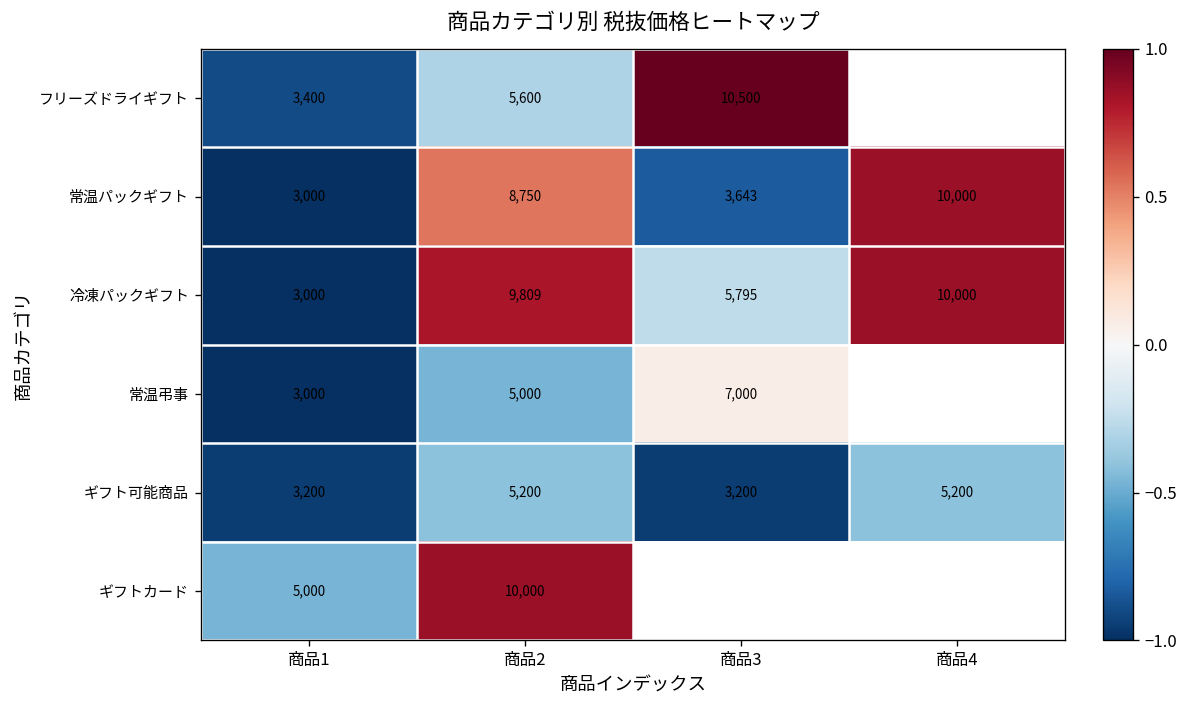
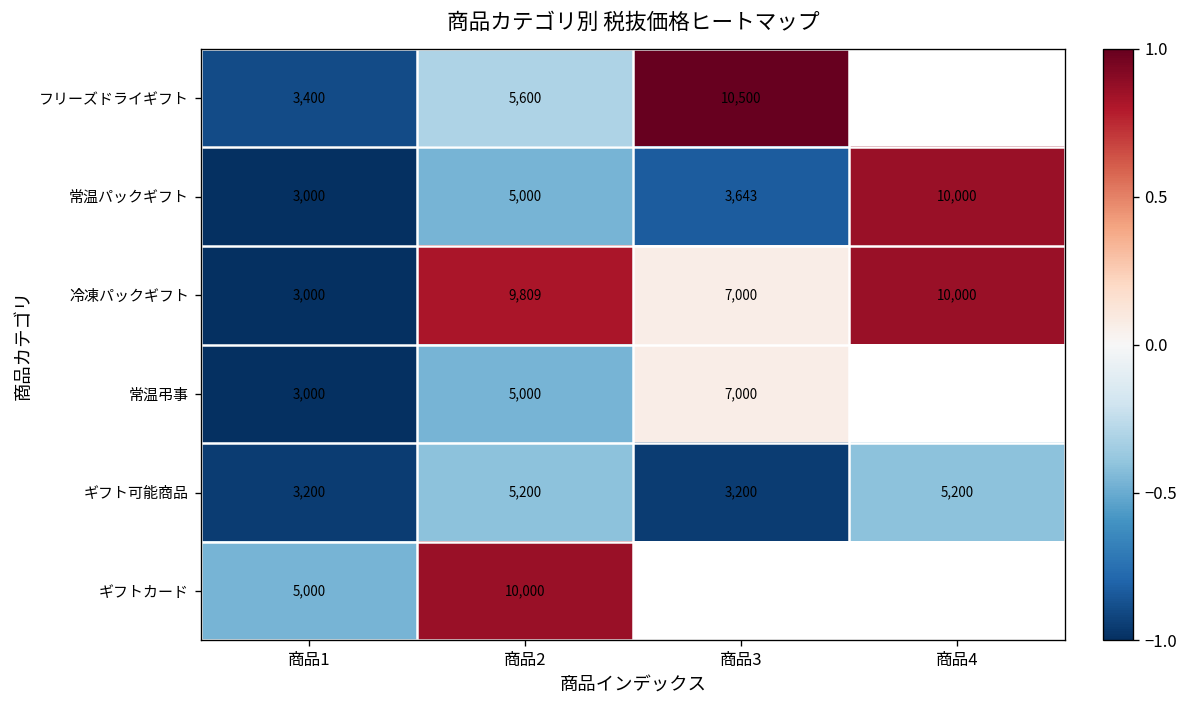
  {
    "フリーズドライギフト": {
      "商品1": "3,400",
      "商品2": "5,600",
      "商品3": "10,500"
    },
    "常温パックギフト": {
      "商品1": "3,000",
-     "商品2": "8,750",
+     "商品2": "5,000",
      "商品3": "3,643",
      "商品4": "10,000"
    },
    "冷凍パックギフト": {
      "商品1": "3,000",
      "商品2": "9,809",
-     "商品3": "5,795",
+     "商品3": "7,000",
      "商品4": "10,000"
    },
    "常温弔事": {
      "商品1": "3,000",
      "商品2": "5,000",
      "商品3": "7,000"
    },
    "ギフト可能商品": {
      "商品1": "3,200",
      "商品2": "5,200",
      "商品3": "3,200",
      "商品4": "5,200"
    },
    "ギフトカード": {
      "商品1": "5,000",
      "商品2": "10,000"
    }
  }
